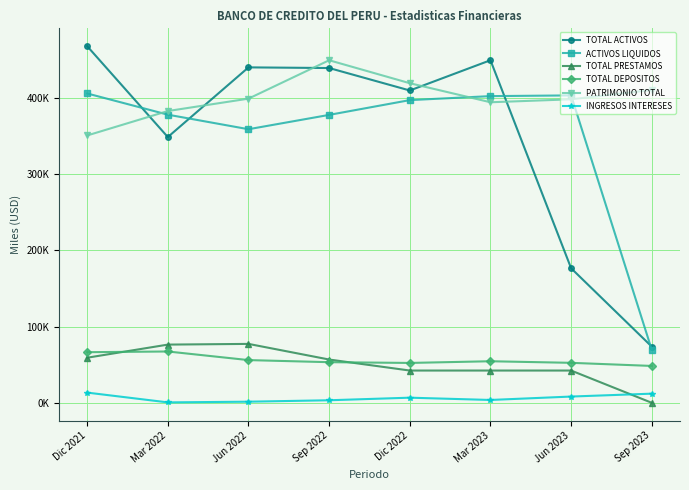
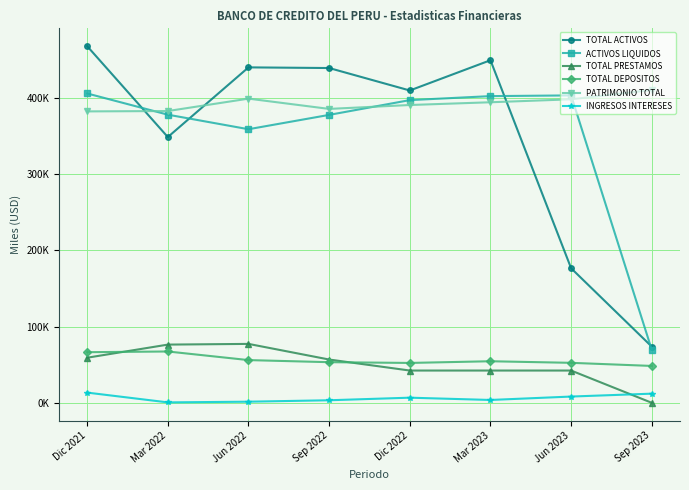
  {
    "TOTAL ACTIVOS": {
      "Dic 2021": 470000,
      "Mar 2022": 350000,
      "Jun 2022": 440000,
      "Sep 2022": 440000,
      "Dic 2022": 410000,
      "Mar 2023": 450000,
      "Jun 2023": 180000,
      "Sep 2023": 70000
    },
    "PATRIMONIO TOTAL": {
-     "Dic 2021": 350000,
+     "Dic 2021": 380000,
      "Mar 2022": 380000,
      "Jun 2022": 400000,
-     "Sep 2022": 450000,
-     "Dic 2022": 420000,
+     "Sep 2022": 390000,
+     "Dic 2022": 390000,
      "Mar 2023": 390000
    }
  }
